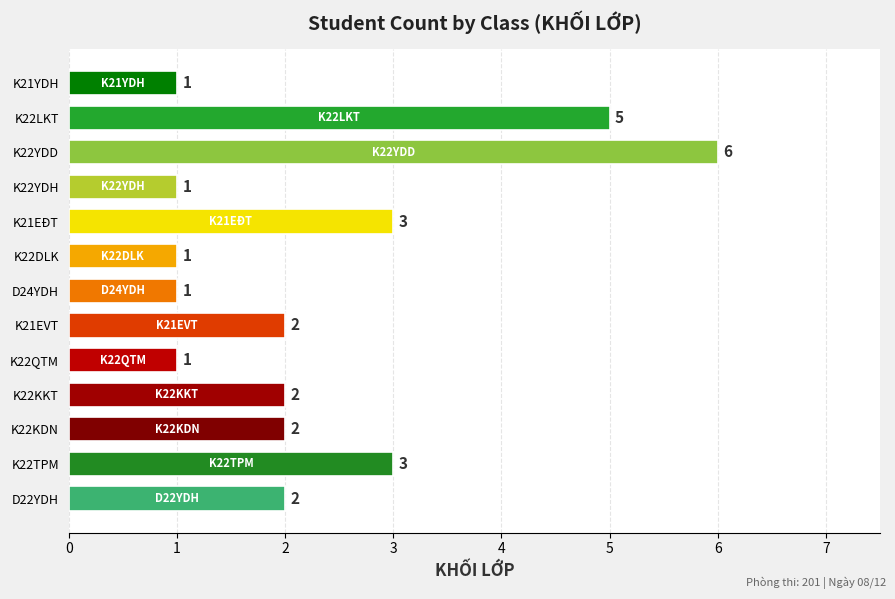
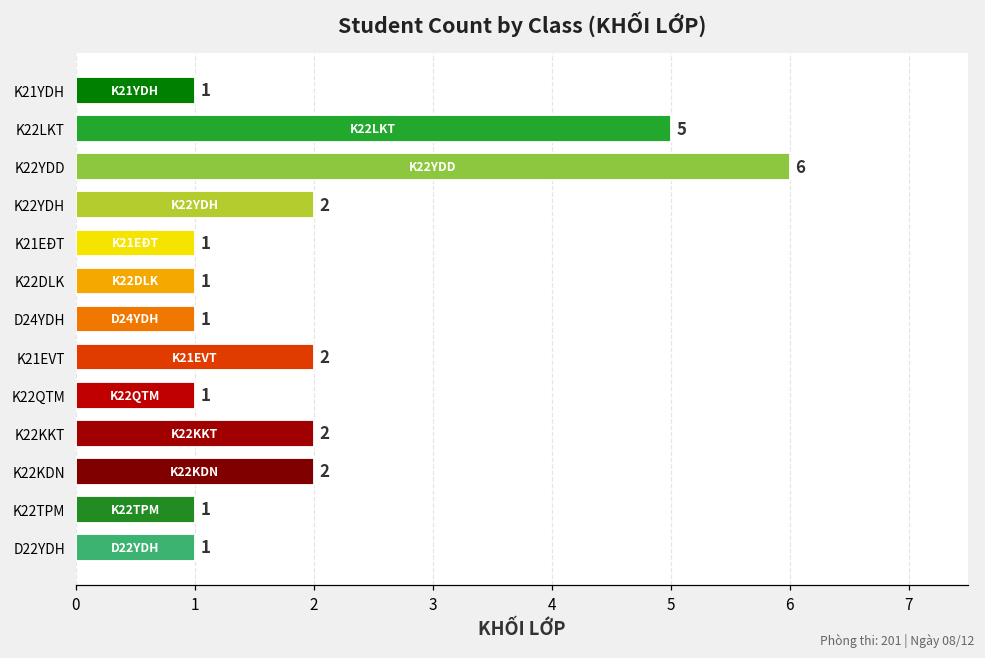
  {
    "K21YDH": 1,
    "K22LKT": 5,
    "K22YDD": 6,
-   "K22YDH": 1,
-   "K21EĐT": 3,
+   "K22YDH": 2,
+   "K21EĐT": 1,
    "K22DLK": 1,
    "D24YDH": 1,
    "K21EVT": 2,
    "K22QTM": 1,
    "K22KKT": 2,
    "K22KDN": 2,
-   "K22TPM": 3,
-   "D22YDH": 2
+   "K22TPM": 1,
+   "D22YDH": 1
  }
